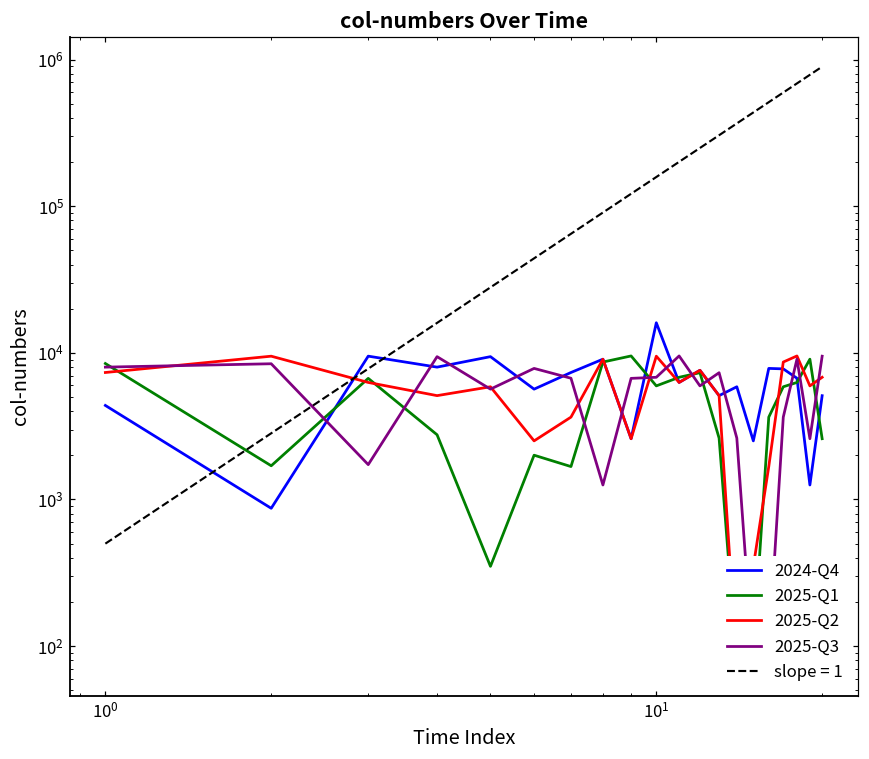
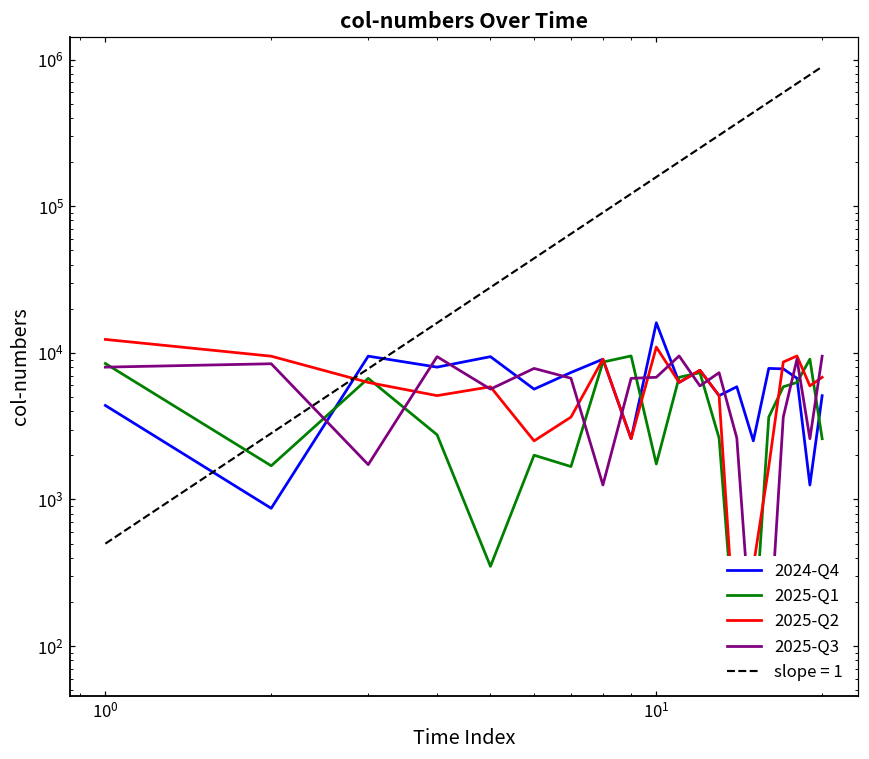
  {
    "2024-Q4": {
      "10^0": 4400,
      "10^1": 16000
    },
    "2025-Q1": {
      "10^0": 8000,
-     "10^1": 6000
+     "10^1": 1700
    },
    "2025-Q2": {
-     "10^0": 7000,
-     "10^1": 9000
+     "10^0": 12000,
+     "10^1": 11000
    },
    "2025-Q3": {
      "10^0": 8000,
      "10^1": 7000
    },
    "slope = 1": {
      "10^0": 500
    }
  }
